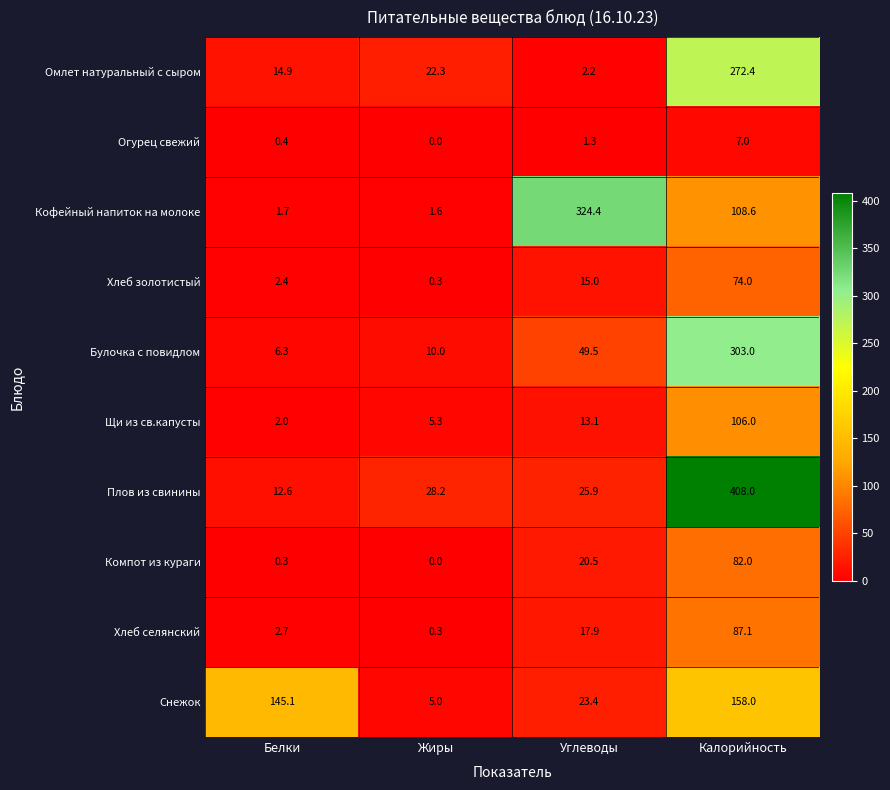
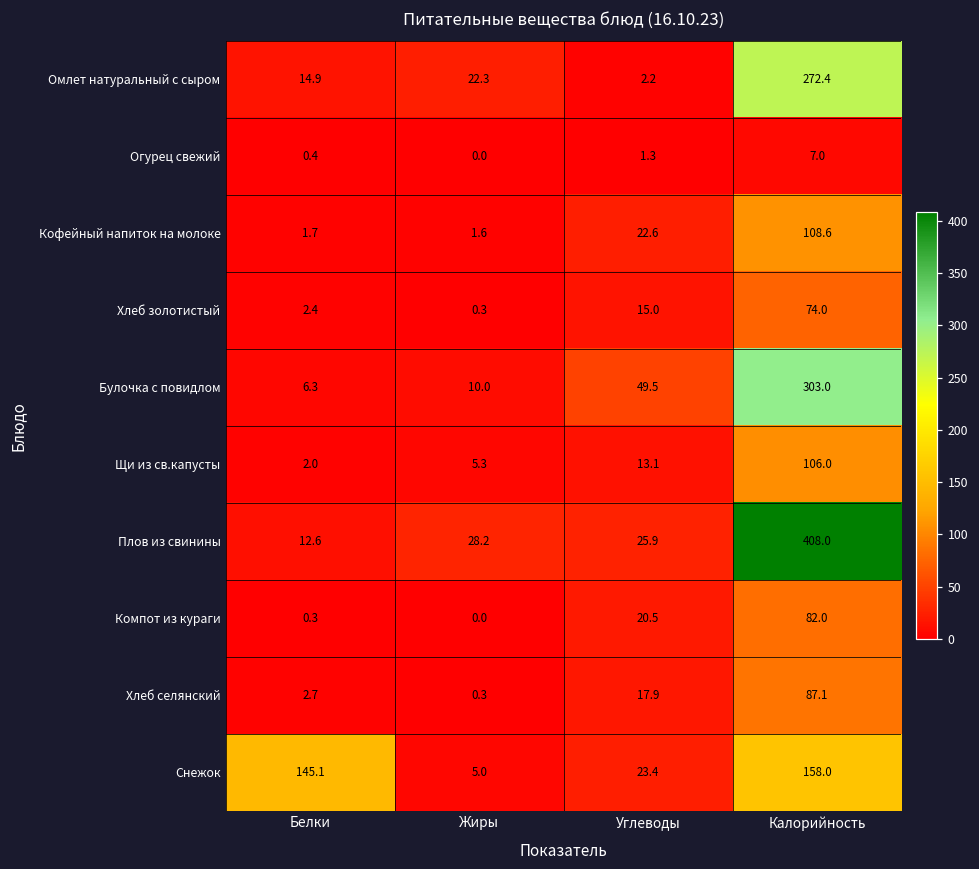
  {
    "Омлет натуральный с сыром": {
      "Белки": 14.9,
      "Жиры": 22.3,
      "Углеводы": 2.2,
      "Калорийность": 272.4
    },
    "Огурец свежий": {
      "Белки": 0.4,
      "Жиры": 0.0,
      "Углеводы": 1.3,
      "Калорийность": 7.0
    },
    "Кофейный напиток на молоке": {
      "Белки": 1.7,
      "Жиры": 1.6,
-     "Углеводы": 324.4,
+     "Углеводы": 22.6,
      "Калорийность": 108.6
    },
    "Хлеб золотистый": {
      "Белки": 2.4,
      "Жиры": 0.3,
      "Углеводы": 15.0,
      "Калорийность": 74.0
    },
    "Булочка с повидлом": {
      "Белки": 6.3,
      "Жиры": 10.0,
      "Углеводы": 49.5,
      "Калорийность": 303.0
    },
    "Щи из св.капусты": {
      "Белки": 2.0,
      "Жиры": 5.3,
      "Углеводы": 13.1,
      "Калорийность": 106.0
    },
    "Плов из свинины": {
      "Белки": 12.6,
      "Жиры": 28.2,
      "Углеводы": 25.9,
      "Калорийность": 408.0
    },
    "Компот из кураги": {
      "Белки": 0.3,
      "Жиры": 0.0,
      "Углеводы": 20.5,
      "Калорийность": 82.0
    },
    "Хлеб селянский": {
      "Белки": 2.7,
      "Жиры": 0.3,
      "Углеводы": 17.9,
      "Калорийность": 87.1
    },
    "Снежок": {
      "Белки": 145.1,
      "Жиры": 5.0,
      "Углеводы": 23.4,
      "Калорийность": 158.0
    }
  }
